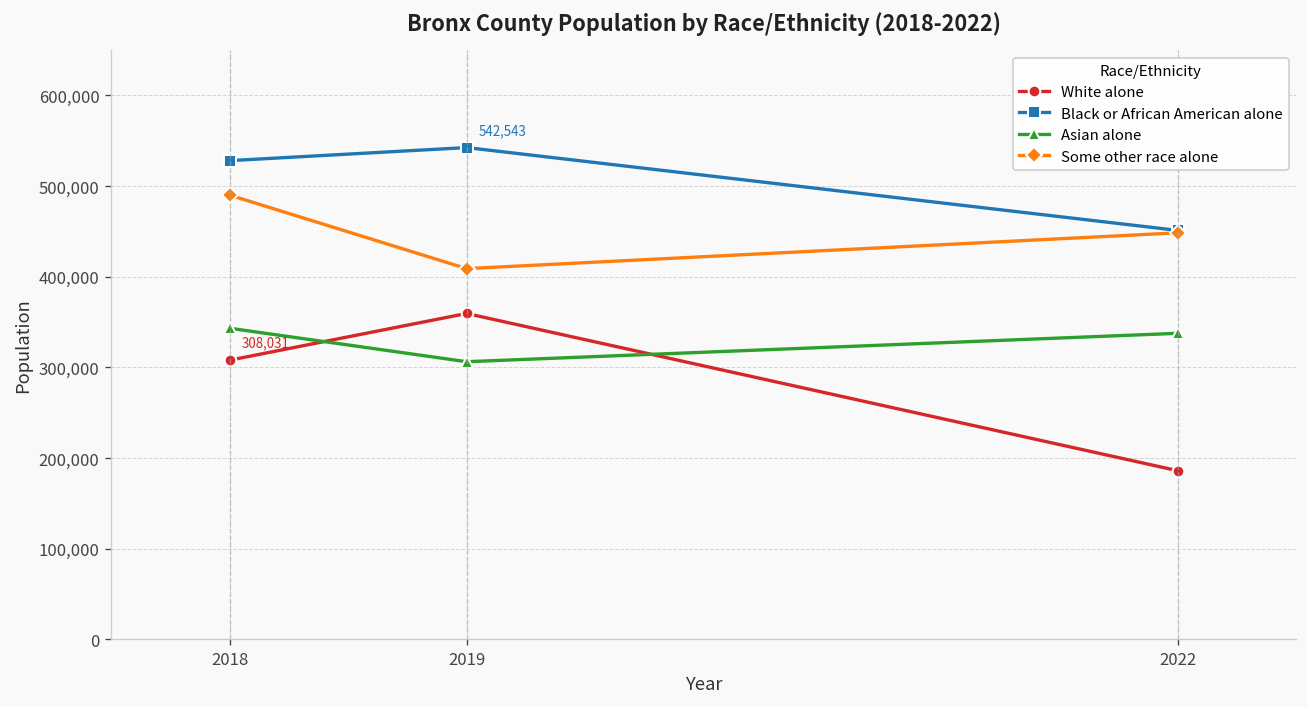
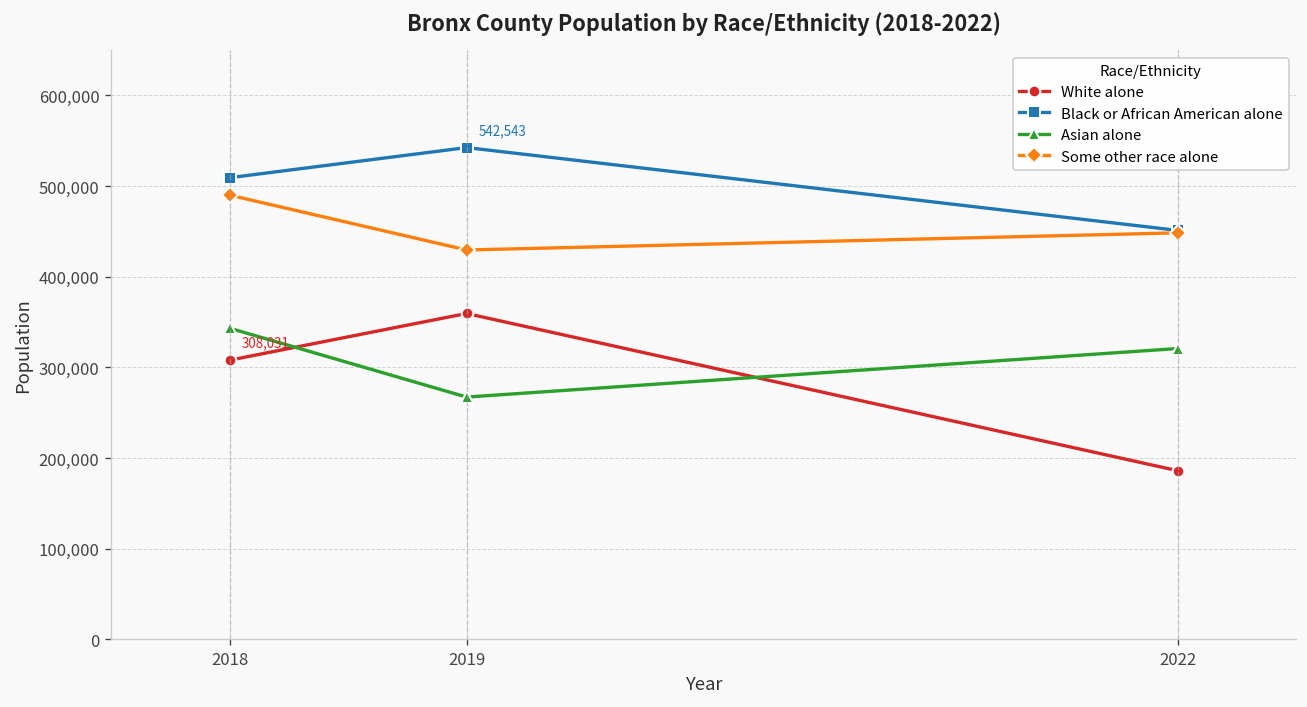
  {
    "White alone": {
      "2018": "308,031"
    },
    "Black or African American alone": {
-     "2018": "530,000"
+     "2018": "510,000"
    },
    "Asian alone": {
-     "2019": "310,000",
-     "2022": "340,000"
+     "2019": "270,000",
+     "2022": "320,000"
    },
    "Some other race alone": {
      "2018": "490,000",
-     "2019": "410,000"
+     "2019": "430,000"
    }
  }
